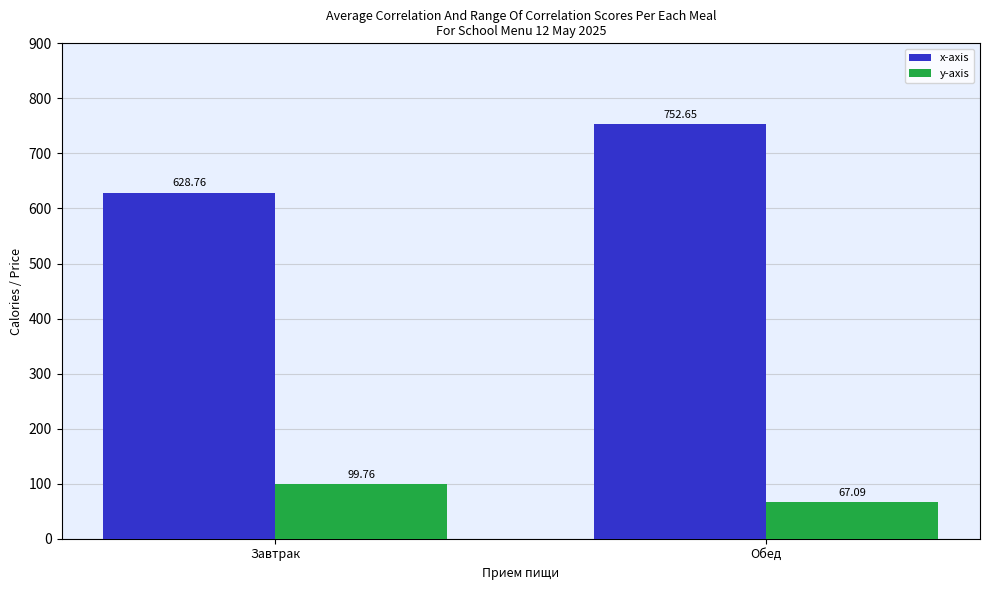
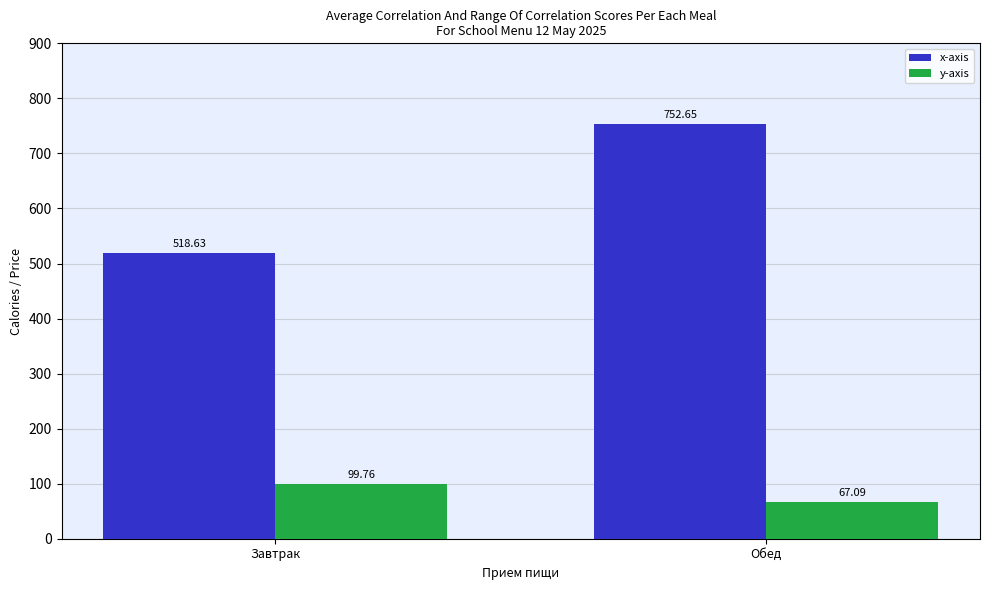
  {
    "x-axis": {
-     "Завтрак": 628.76,
+     "Завтрак": 518.63,
      "Обед": 752.65
    },
    "y-axis": {
      "Завтрак": 99.76,
      "Обед": 67.09
    }
  }
